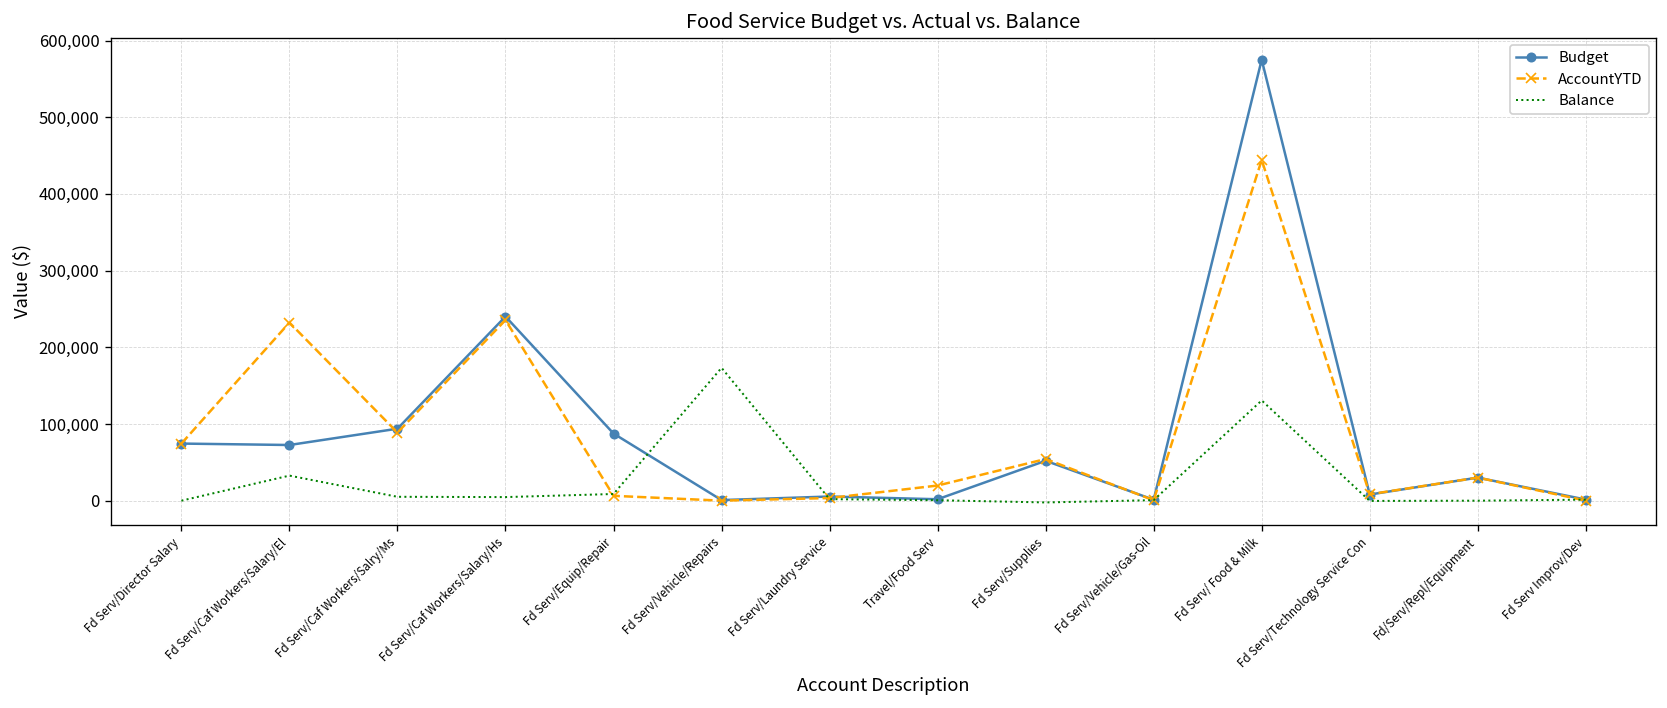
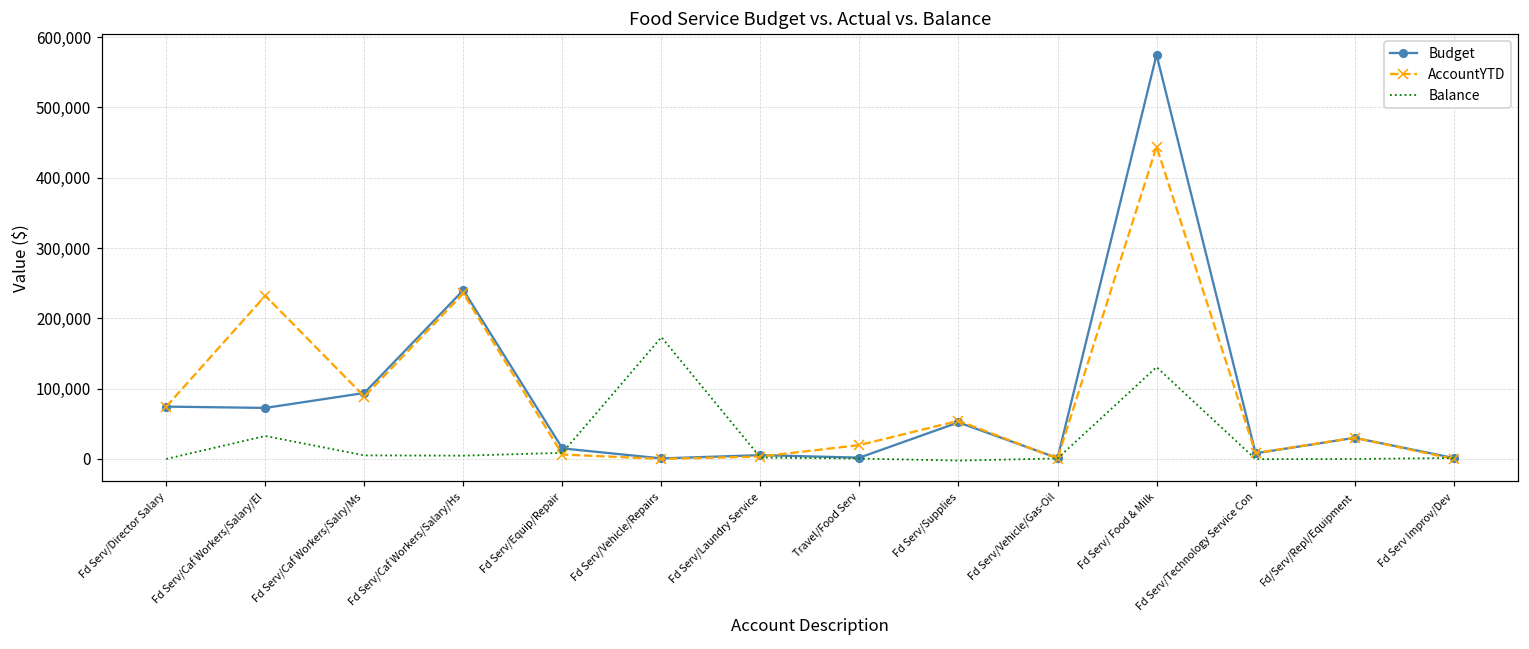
  {
    "Budget": {
      "Fd Serv/Caf Workers/Salary/El": "70,000",
      "Fd Serv/Caf Workers/Salry/Ms": "90,000",
      "Fd Serv/Caf Workers/Salary/Hs": "240,000",
-     "Fd Serv/Equip/Repair": "90,000",
+     "Fd Serv/Equip/Repair": "20,000",
      "Fd Serv/ Food & Milk": "580,000"
    },
    "AccountYTD": {
      "Fd Serv/Caf Workers/Salary/El": "230,000",
      "Fd Serv/Caf Workers/Salry/Ms": "90,000",
      "Fd Serv/Caf Workers/Salary/Hs": "240,000",
      "Travel/Food Serv": "20,000",
      "Fd Serv/ Food & Milk": "440,000"
    },
    "Balance": {
      "Fd Serv/Director Salary": "0",
      "Fd Serv/Caf Workers/Salary/El": "30,000",
      "Fd Serv/Caf Workers/Salry/Ms": "10,000",
      "Fd Serv/Caf Workers/Salary/Hs": "0",
      "Fd Serv/Vehicle/Repairs": "170,000",
      "Fd Serv/Supplies": "0",
      "Fd Serv/ Food & Milk": "130,000",
      "Fd Serv/Technology Service Con": "0",
      "Fd/Serv/Repl/Equipment": "0"
    }
  }
